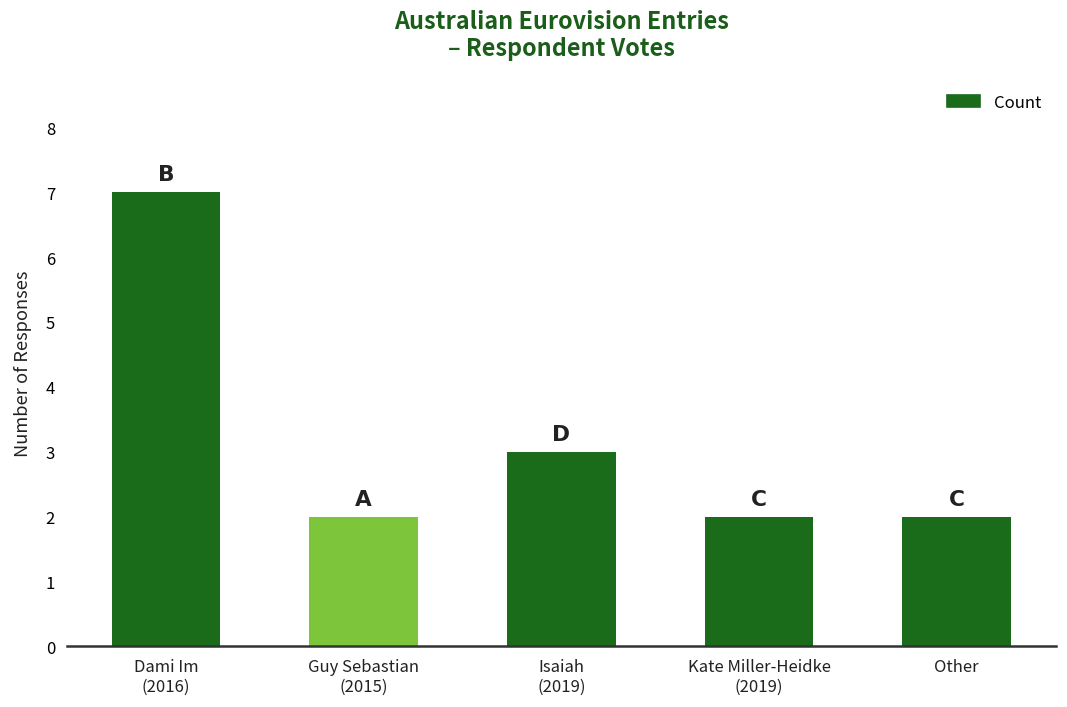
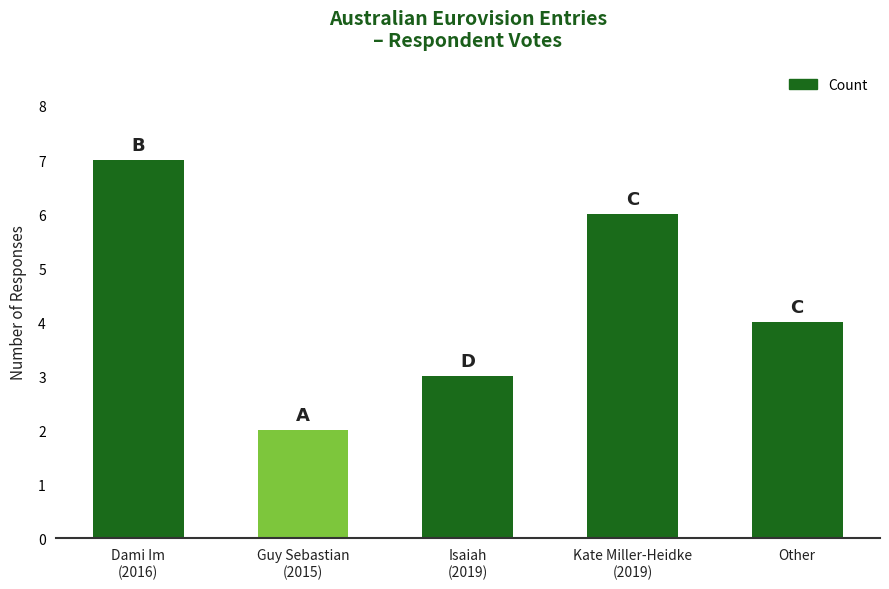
  {
    "Dami Im (2016)": 7,
    "Guy Sebastian (2015)": 2,
    "Isaiah (2019)": 3,
-   "Kate Miller-Heidke (2019)": 2,
-   "Other": 2
+   "Kate Miller-Heidke (2019)": 6,
+   "Other": 4
  }
